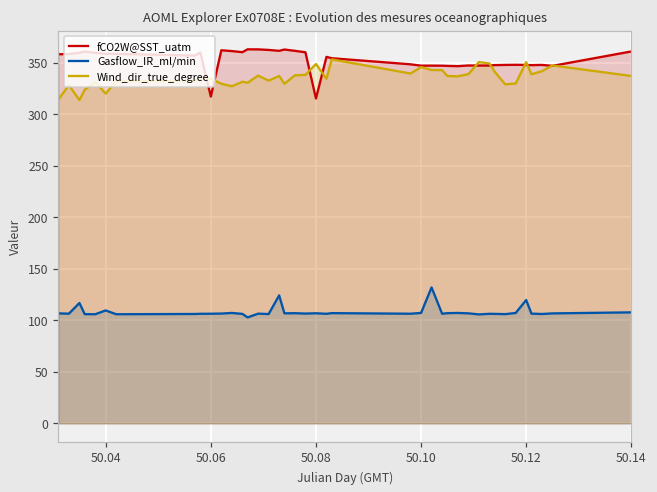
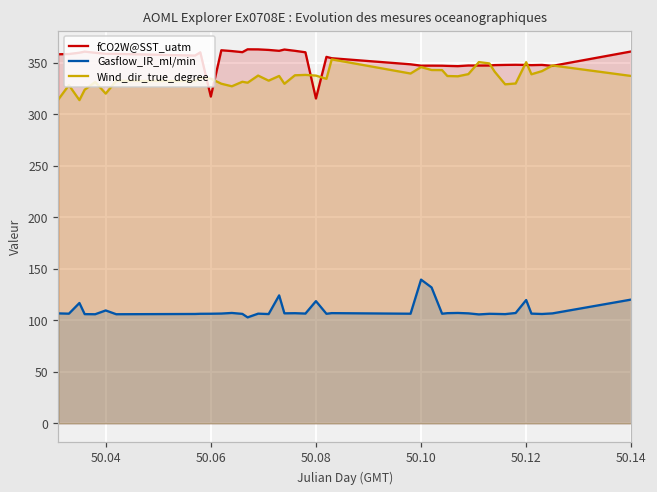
  {
    "fCO2W@SST_uatm": {
      "50.06": 320,
      "50.08": 320,
      "50.14": 360
    },
    "Gasflow_IR_ml/min": {
      "50.04": 110,
      "50.06": 110,
-     "50.08": 110,
-     "50.10": 110,
+     "50.08": 120,
+     "50.10": 140,
      "50.12": 120,
-     "50.14": 110
+     "50.14": 120
    },
    "Wind_dir_true_degree": {
      "50.04": 320,
-     "50.08": 350,
+     "50.08": 340,
      "50.14": 340
    }
  }
